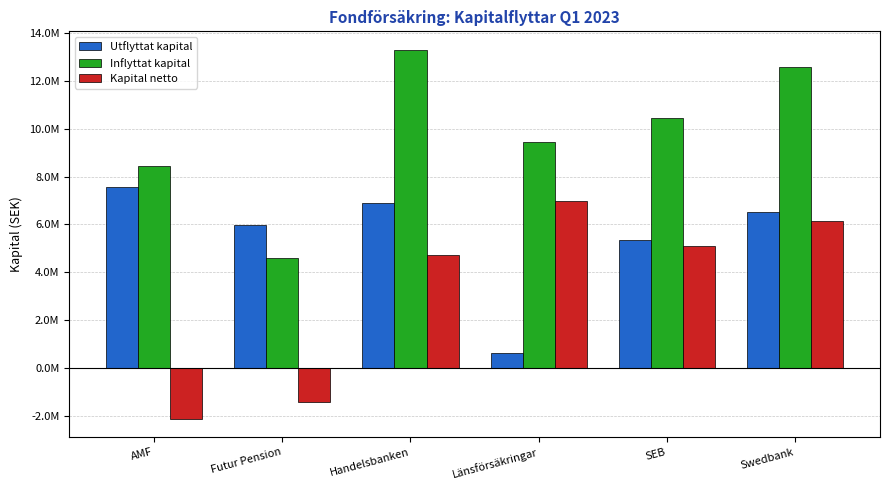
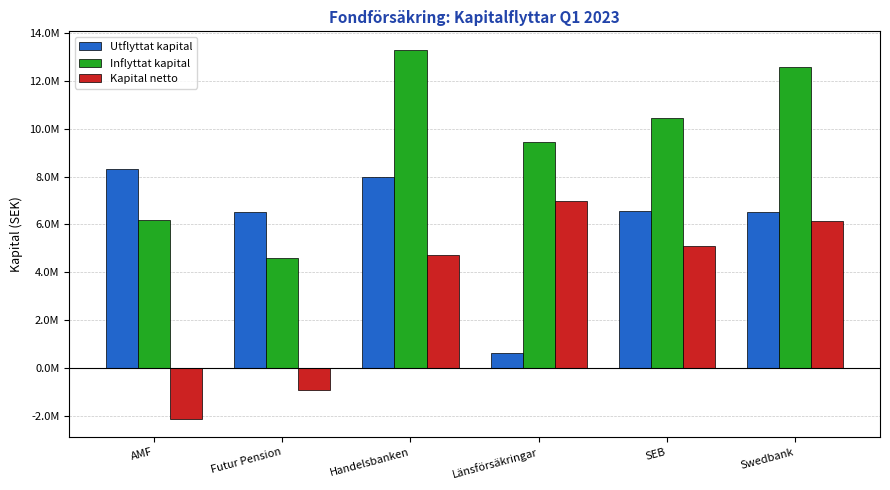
  {
    "Utflyttat kapital": {
-     "AMF": 7600000,
-     "Futur Pension": 6000000,
-     "Handelsbanken": 6900000,
+     "AMF": 8300000,
+     "Futur Pension": 6500000,
+     "Handelsbanken": 8000000,
      "Länsförsäkringar": 600000,
-     "SEB": 5300000,
+     "SEB": 6600000,
      "Swedbank": 6500000
    },
    "Inflyttat kapital": {
-     "AMF": 8500000,
+     "AMF": 6200000,
      "Futur Pension": 4600000,
      "Handelsbanken": 13300000,
      "Länsförsäkringar": 9500000,
      "SEB": 10400000,
      "Swedbank": 12600000
    },
    "Kapital netto": {
      "AMF": -2100000,
-     "Futur Pension": -1400000,
+     "Futur Pension": -900000,
      "Handelsbanken": 4700000,
      "Länsförsäkringar": 7000000,
      "SEB": 5100000,
      "Swedbank": 6100000
    }
  }
